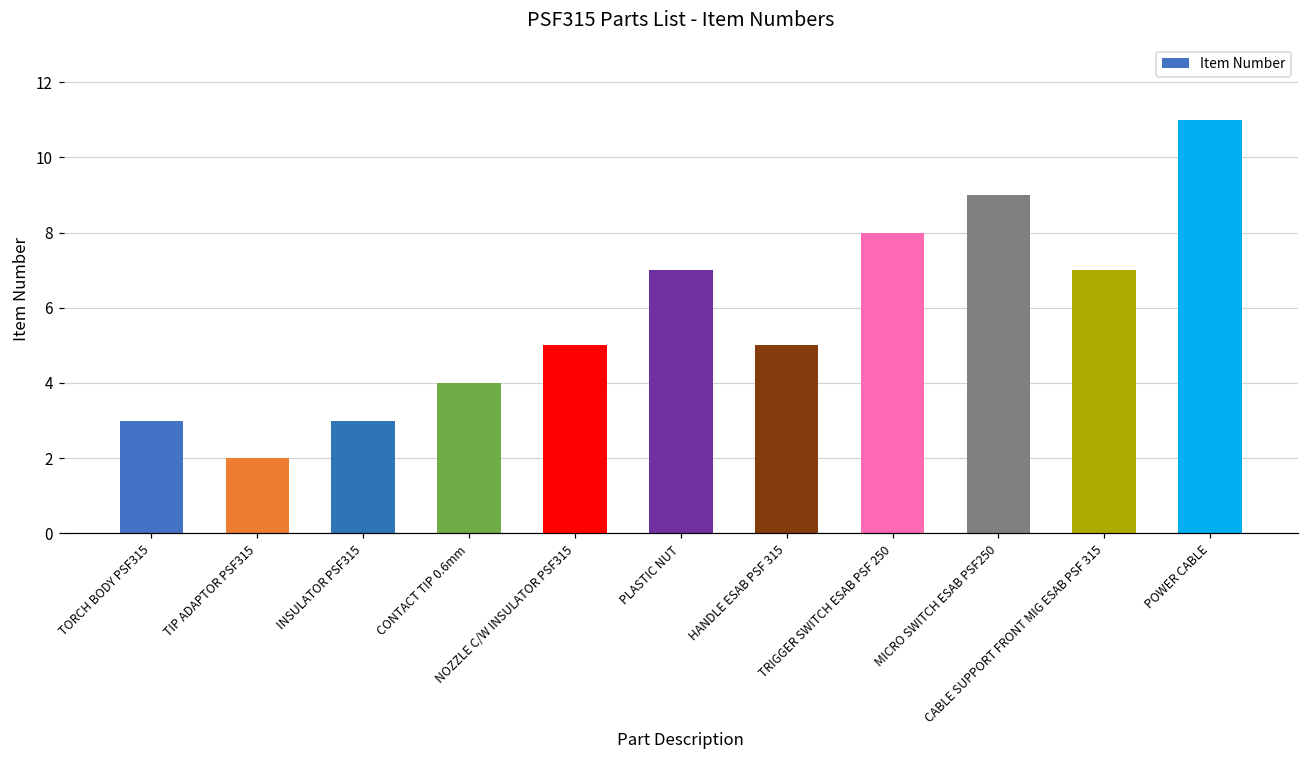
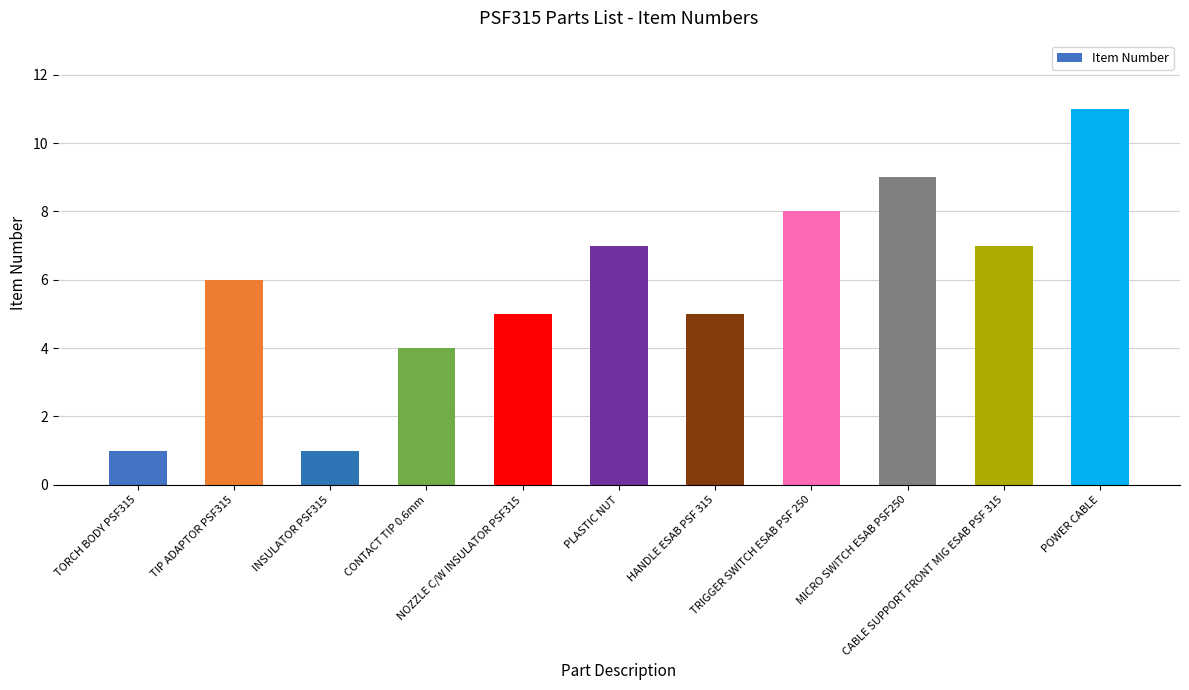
  {
-   "TORCH BODY PSF315": 3,
-   "TIP ADAPTOR PSF315": 2,
-   "INSULATOR PSF315": 3,
+   "TORCH BODY PSF315": 1,
+   "TIP ADAPTOR PSF315": 6,
+   "INSULATOR PSF315": 1,
    "CONTACT TIP 0.6mm": 4,
    "NOZZLE C/W INSULATOR PSF315": 5,
    "PLASTIC NUT": 7,
    "HANDLE ESAB PSF 315": 5,
    "TRIGGER SWITCH ESAB PSF 250": 8,
    "MICRO SWITCH ESAB PSF250": 9,
    "CABLE SUPPORT FRONT MIG ESAB PSF 315": 7,
    "POWER CABLE": 11
  }
